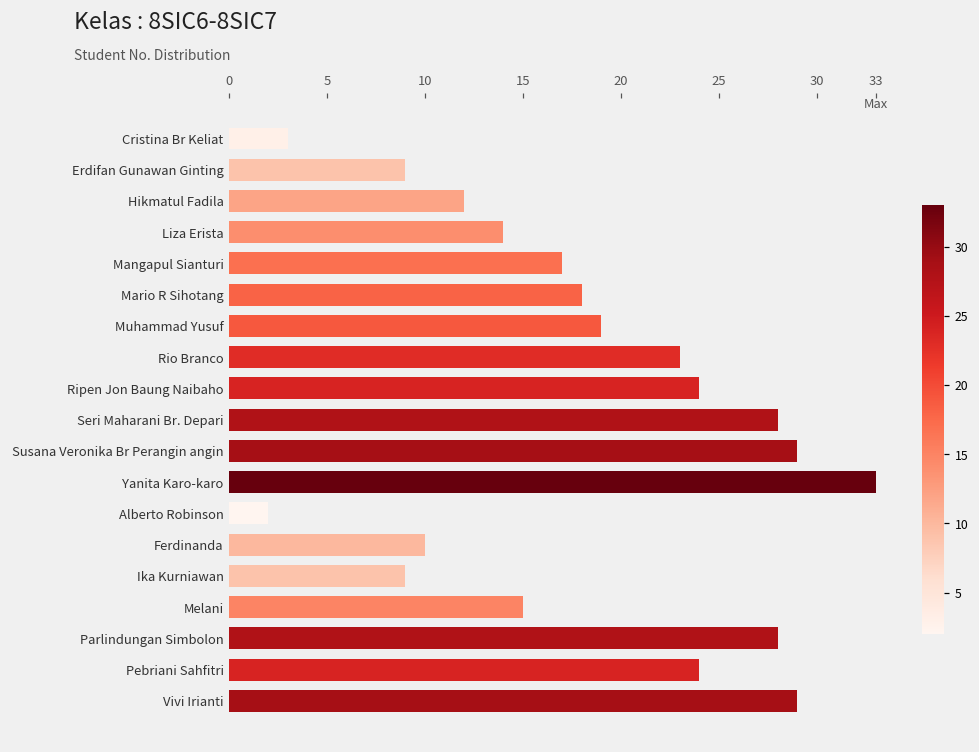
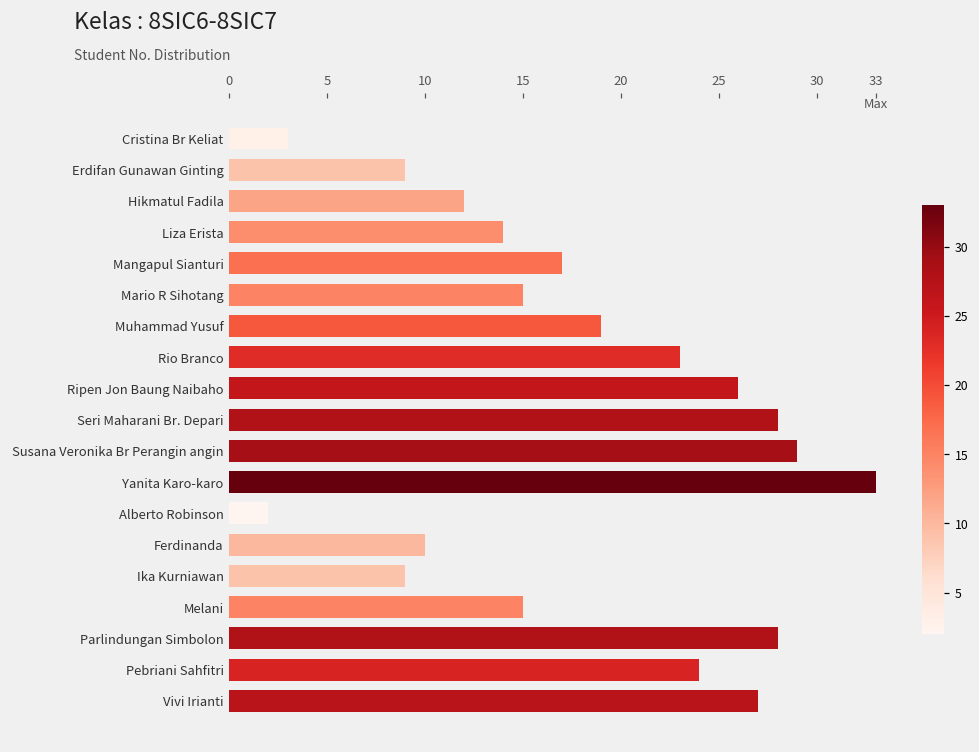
  {
    "Cristina Br Keliat": 3,
    "Erdifan Gunawan Ginting": 9,
    "Hikmatul Fadila": 12,
    "Liza Erista": 14,
    "Mangapul Sianturi": 17,
-   "Mario R Sihotang": 18,
+   "Mario R Sihotang": 15,
    "Muhammad Yusuf": 19,
    "Rio Branco": 23,
-   "Ripen Jon Baung Naibaho": 24,
+   "Ripen Jon Baung Naibaho": 26,
    "Seri Maharani Br. Depari": 28,
    "Susana Veronika Br Perangin angin": 29,
    "Yanita Karo-karo": 33,
    "Alberto Robinson": 2,
    "Ferdinanda": 10,
    "Ika Kurniawan": 9,
    "Melani": 15,
    "Parlindungan Simbolon": 28,
    "Pebriani Sahfitri": 24,
-   "Vivi Irianti": 29
+   "Vivi Irianti": 27
  }
